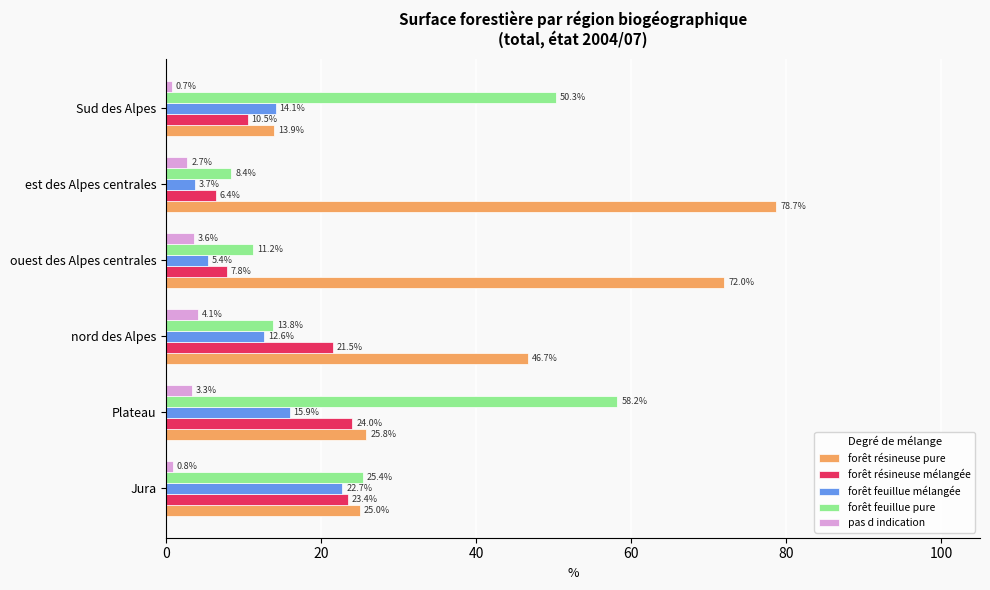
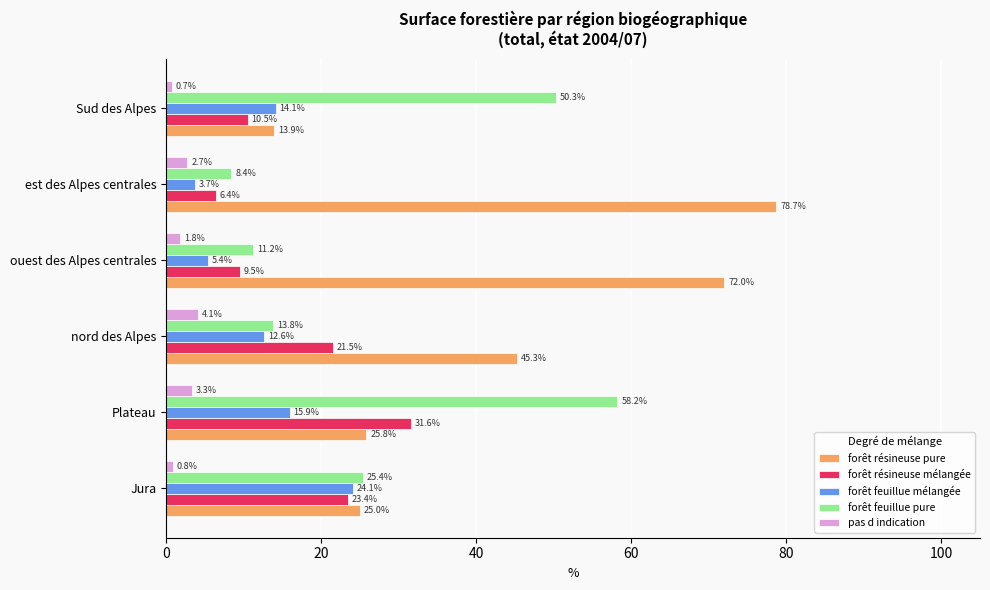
  {
    "forêt résineuse pure": {
      "Sud des Alpes": "13.9%",
      "est des Alpes centrales": "78.7%",
      "ouest des Alpes centrales": "72.0%",
-     "nord des Alpes": "46.7%",
+     "nord des Alpes": "45.3%",
      "Plateau": "25.8%",
      "Jura": "25.0%"
    },
    "forêt résineuse mélangée": {
      "Sud des Alpes": "10.5%",
      "est des Alpes centrales": "6.4%",
-     "ouest des Alpes centrales": "7.8%",
+     "ouest des Alpes centrales": "9.5%",
      "nord des Alpes": "21.5%",
-     "Plateau": "24.0%",
+     "Plateau": "31.6%",
      "Jura": "23.4%"
    },
    "forêt feuillue mélangée": {
      "Sud des Alpes": "14.1%",
      "est des Alpes centrales": "3.7%",
      "ouest des Alpes centrales": "5.4%",
      "nord des Alpes": "12.6%",
      "Plateau": "15.9%",
-     "Jura": "22.7%"
+     "Jura": "24.1%"
    },
    "forêt feuillue pure": {
      "Sud des Alpes": "50.3%",
      "est des Alpes centrales": "8.4%",
      "ouest des Alpes centrales": "11.2%",
      "nord des Alpes": "13.8%",
      "Plateau": "58.2%",
      "Jura": "25.4%"
    },
    "pas d indication": {
      "Sud des Alpes": "0.7%",
      "est des Alpes centrales": "2.7%",
-     "ouest des Alpes centrales": "3.6%",
+     "ouest des Alpes centrales": "1.8%",
      "nord des Alpes": "4.1%",
      "Plateau": "3.3%",
      "Jura": "0.8%"
    }
  }
